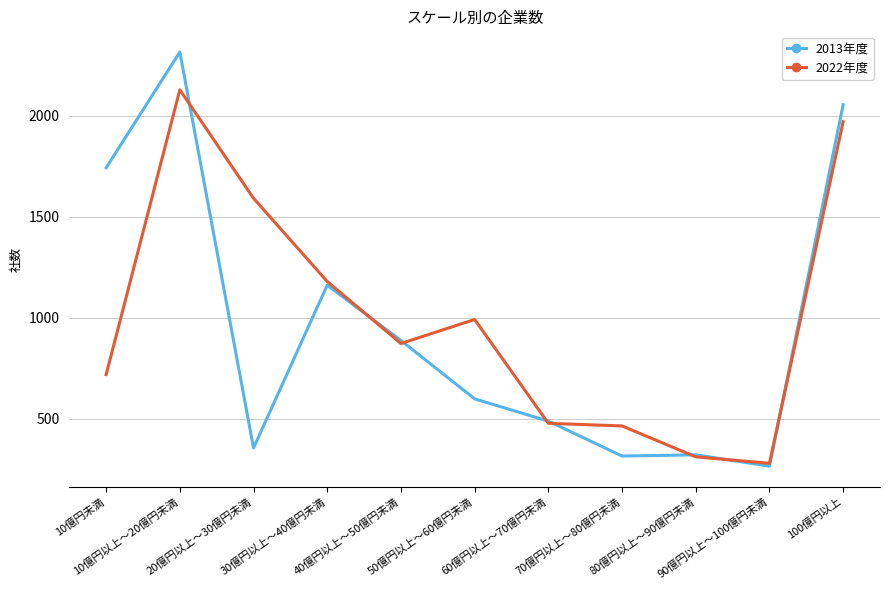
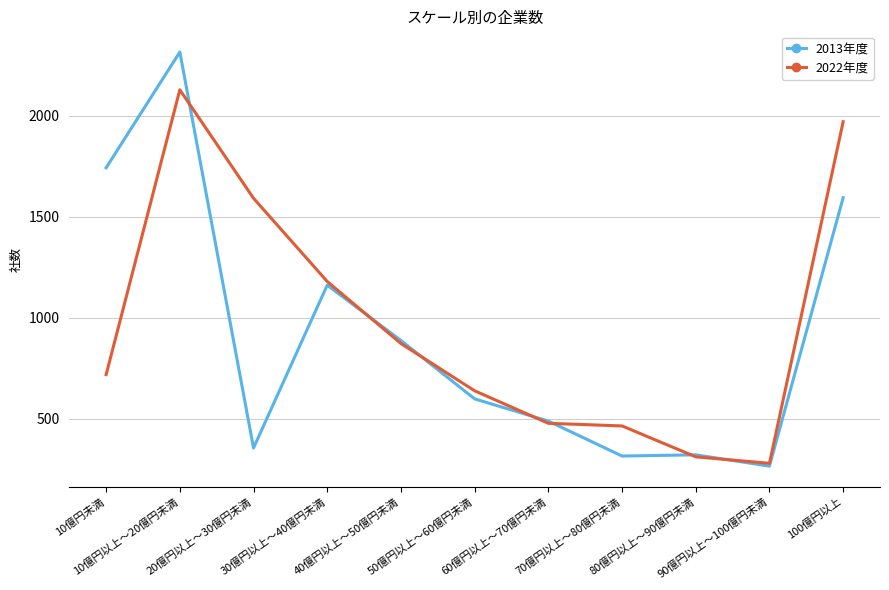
  {
    "2013年度": {
      "10億円未満": 1740,
      "10億円以上～20億円未満": 2320,
      "20億円以上～30億円未満": 360,
      "30億円以上～40億円未満": 1160,
      "40億円以上～50億円未満": 890,
      "50億円以上～60億円未満": 600,
      "70億円以上～80億円未満": 320,
      "90億円以上～100億円未満": 270,
-     "100億円以上": 2050
+     "100億円以上": 1590
    },
    "2022年度": {
      "10億円未満": 720,
      "10億円以上～20億円未満": 2130,
      "20億円以上～30億円未満": 1590,
      "30億円以上～40億円未満": 1180,
      "40億円以上～50億円未満": 870,
-     "50億円以上～60億円未満": 990,
+     "50億円以上～60億円未満": 640,
      "70億円以上～80億円未満": 460,
      "90億円以上～100億円未満": 280,
      "100億円以上": 1970
    }
  }
